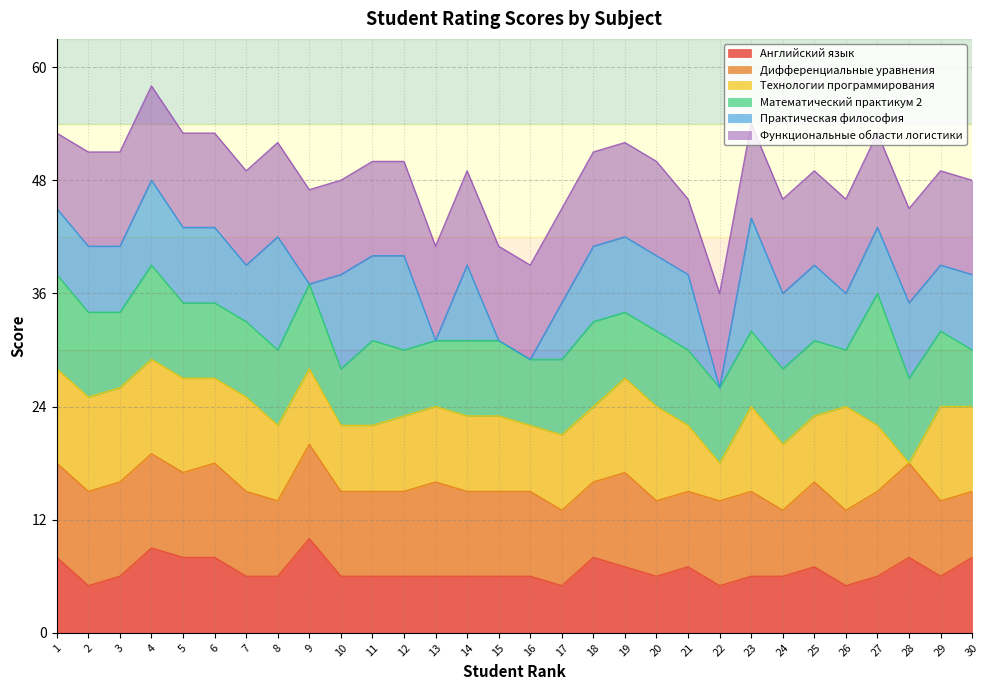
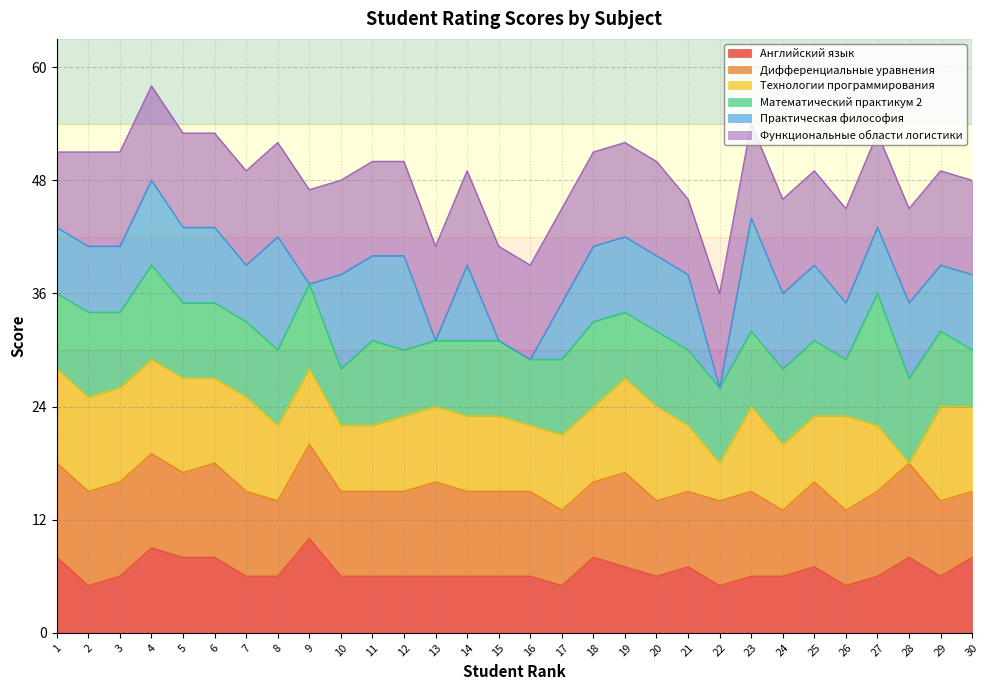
  {
    "Технологии программирования": {
      "1": 10,
      "2": 10,
      "3": 10,
      "4": 10,
      "5": 10,
      "6": 9,
      "7": 10,
      "8": 8,
      "9": 8,
      "10": 7,
      "11": 7,
      "12": 8,
      "13": 8,
      "14": 8,
      "15": 8,
      "16": 7,
      "17": 8,
      "18": 8,
      "19": 10,
      "20": 10,
      "21": 7,
      "22": 4,
      "23": 9,
      "24": 7,
      "25": 7,
-     "26": 11,
+     "26": 10,
      "27": 7,
      "29": 10,
      "30": 9
    },
    "Математический практикум 2": {
-     "1": 10,
+     "1": 8,
      "2": 9,
      "3": 8,
      "4": 10,
      "5": 8,
      "6": 8,
      "7": 8,
      "8": 8,
      "10": 6,
      "11": 9,
      "12": 7,
      "14": 8,
      "17": 8,
      "18": 9,
      "19": 7,
      "20": 8,
      "21": 8,
      "23": 8,
      "24": 8,
      "25": 8,
      "26": 6,
      "27": 14,
      "28": 9,
      "29": 8,
      "30": 6
    },
    "Практическая философия": {
      "1": 7,
      "2": 7,
      "3": 7,
      "4": 9,
      "5": 8,
      "6": 8,
      "7": 6,
      "8": 12,
      "10": 10,
      "11": 9,
      "12": 10,
      "14": 8,
      "17": 6,
      "18": 8,
      "19": 8,
      "20": 8,
      "21": 8,
      "23": 12,
      "24": 8,
      "25": 8,
      "26": 6,
      "27": 7,
      "28": 8,
      "29": 7,
      "30": 8
    },
    "Функциональные области логистики": {
      "1": 8,
      "2": 10,
      "3": 10,
      "4": 10,
      "5": 10,
      "6": 10,
      "7": 10,
      "8": 10,
      "9": 10,
      "10": 10,
      "11": 10,
      "12": 10,
      "13": 10,
      "14": 10,
      "15": 10,
      "16": 10,
      "17": 10,
      "18": 10,
      "19": 10,
      "20": 10,
      "21": 8,
      "22": 10,
      "24": 10,
      "25": 10,
      "26": 10,
      "28": 10,
      "29": 10,
      "30": 10
    }
  }
